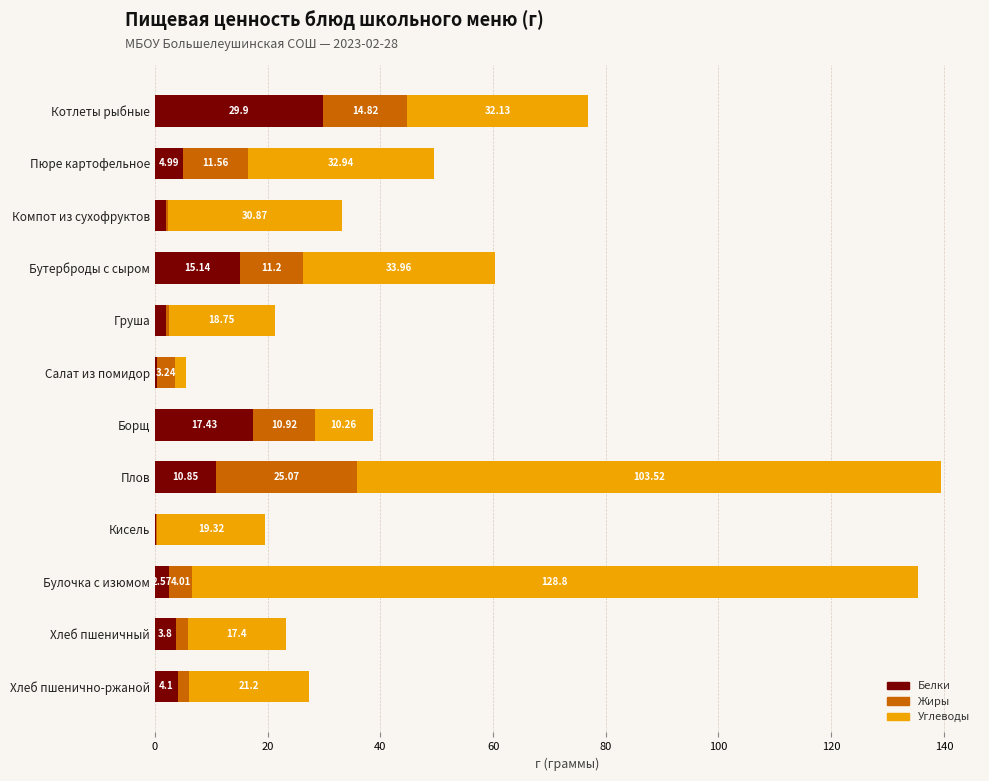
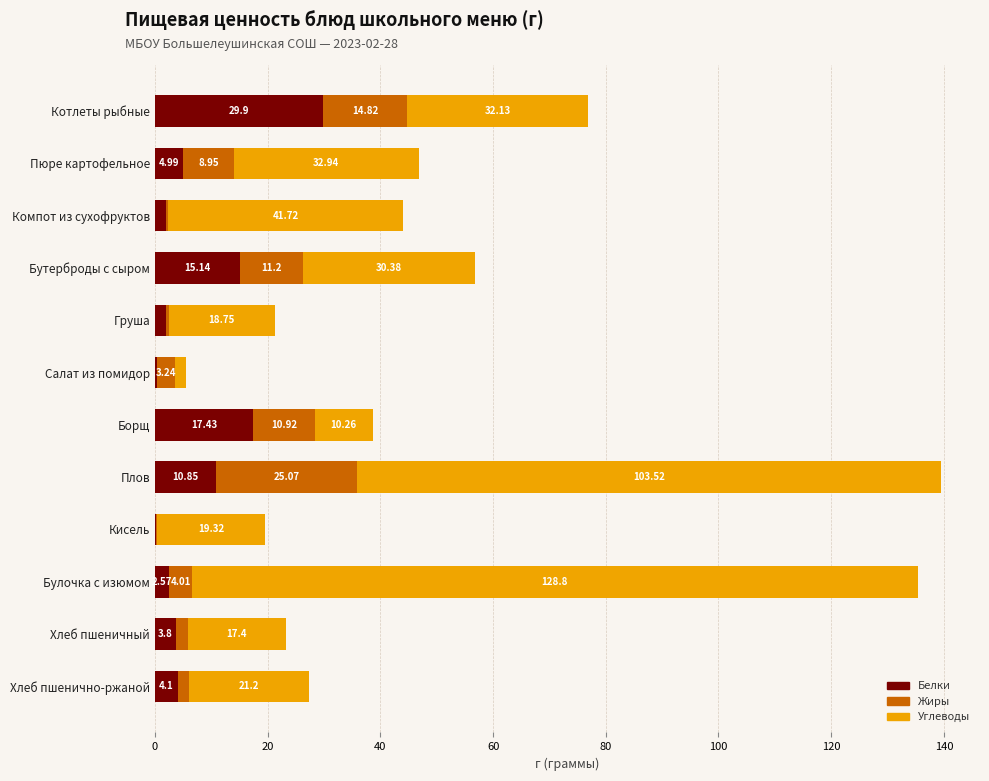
  {
    "Белки": {
      "Котлеты рыбные": 29.9,
      "Пюре картофельное": 4.99,
      "Бутерброды с сыром": 15.14,
      "Борщ": 17.43,
      "Плов": 10.85,
      "Булочка с изюмом": 2.57,
      "Хлеб пшеничный": 3.8,
      "Хлеб пшенично-ржаной": 4.1
    },
    "Жиры": {
      "Котлеты рыбные": 14.82,
-     "Пюре картофельное": 11.56,
+     "Пюре картофельное": 8.95,
      "Бутерброды с сыром": 11.2,
      "Салат из помидор": 3.24,
      "Борщ": 10.92,
      "Плов": 25.07,
      "Булочка с изюмом": 4.01
    },
    "Углеводы": {
      "Котлеты рыбные": 32.13,
      "Пюре картофельное": 32.94,
-     "Компот из сухофруктов": 30.87,
-     "Бутерброды с сыром": 33.96,
+     "Компот из сухофруктов": 41.72,
+     "Бутерброды с сыром": 30.38,
      "Груша": 18.75,
      "Борщ": 10.26,
      "Плов": 103.52,
      "Кисель": 19.32,
      "Булочка с изюмом": 128.8,
      "Хлеб пшеничный": 17.4,
      "Хлеб пшенично-ржаной": 21.2
    }
  }
